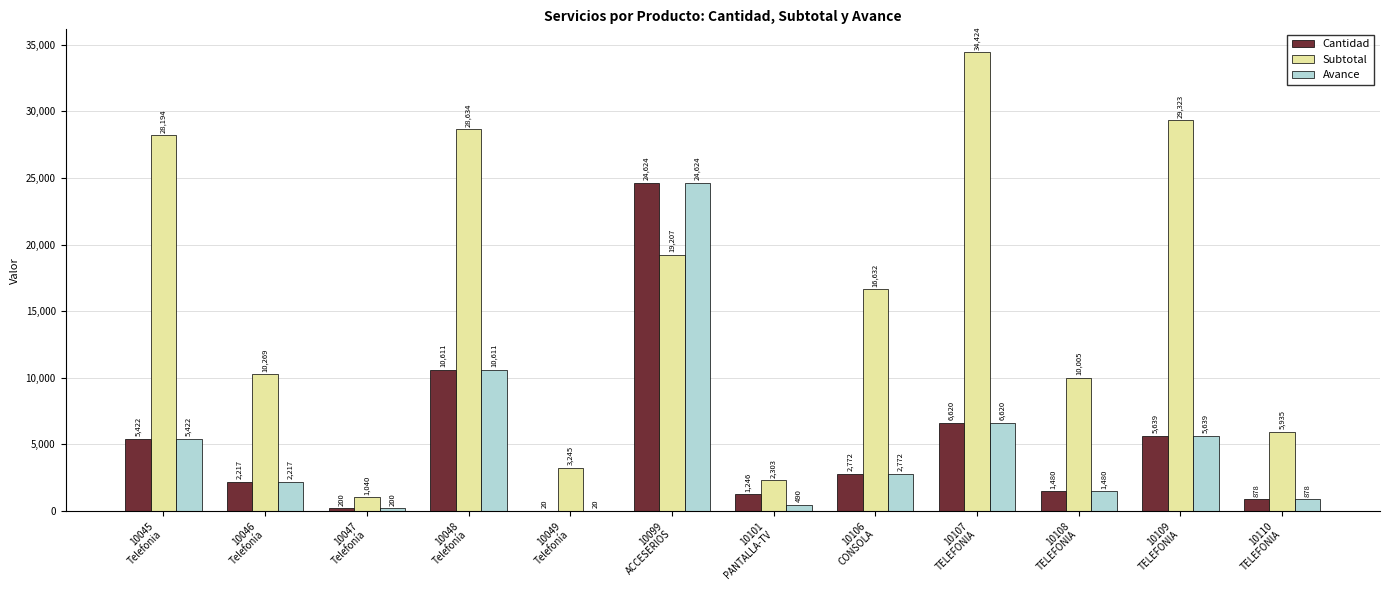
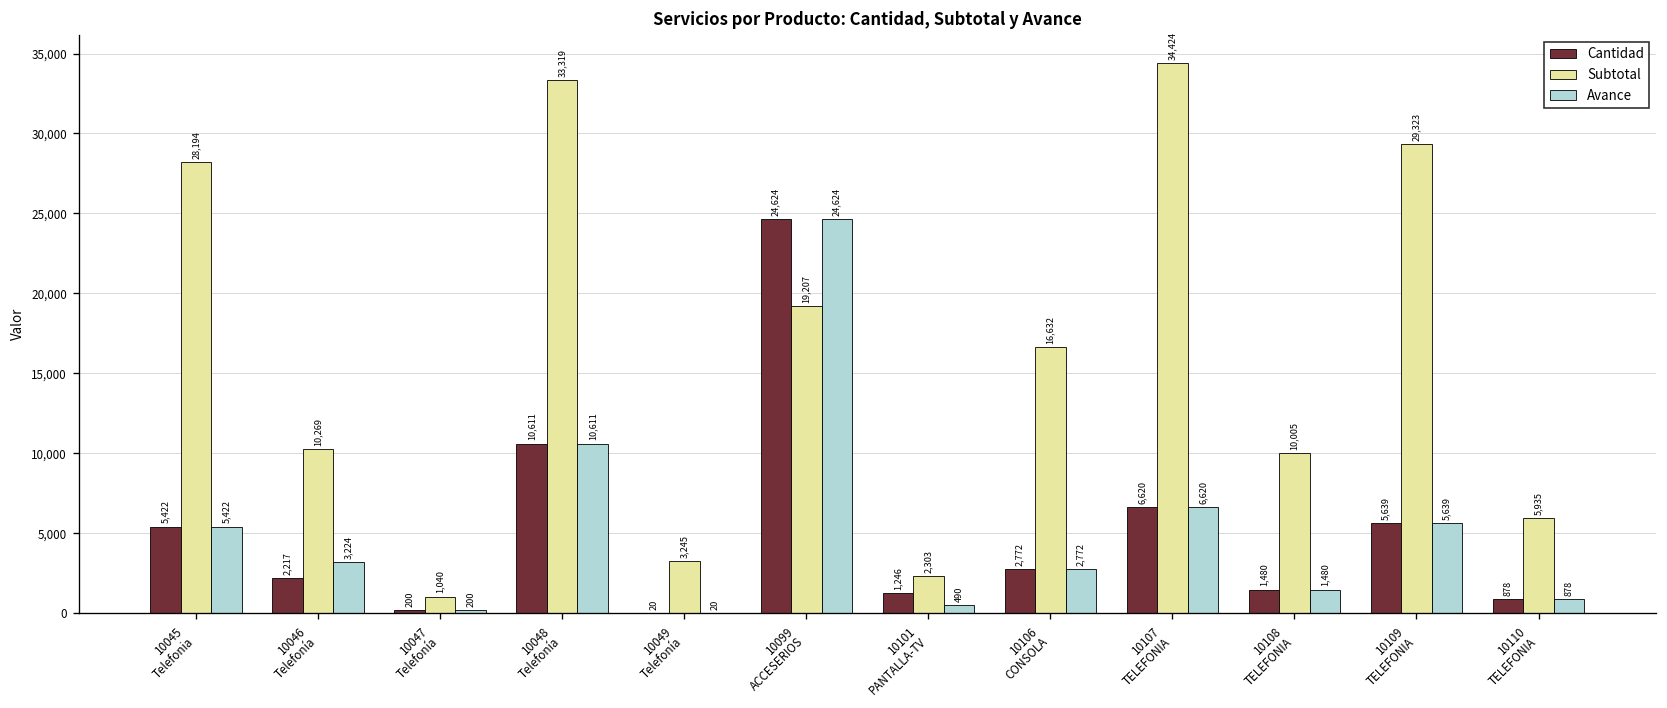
  {
    "Cantidad": {
      "10045 Telefonia": "5,422",
      "10046 Telefonía": "2,217",
      "10047 Telefonía": "200",
      "10048 Telefonía": "10,611",
      "10049 Telefonía": "20",
      "10099 ACCESERIOS": "24,624",
      "10101 PANTALLA-TV": "1,246",
      "10106 CONSOLA": "2,772",
      "10107 TELEFONIA": "6,620",
      "10108 TELEFONIA": "1,480",
      "10109 TELEFONIA": "5,639",
      "10110 TELEFONIA": "878"
    },
    "Subtotal": {
      "10045 Telefonia": "28,194",
      "10046 Telefonía": "10,269",
      "10047 Telefonía": "1,040",
-     "10048 Telefonía": "28,634",
+     "10048 Telefonía": "33,319",
      "10049 Telefonía": "3,245",
      "10099 ACCESERIOS": "19,207",
      "10101 PANTALLA-TV": "2,303",
      "10106 CONSOLA": "16,632",
      "10107 TELEFONIA": "34,424",
      "10108 TELEFONIA": "10,005",
      "10109 TELEFONIA": "29,323",
      "10110 TELEFONIA": "5,935"
    },
    "Avance": {
      "10045 Telefonia": "5,422",
-     "10046 Telefonía": "2,217",
+     "10046 Telefonía": "3,224",
      "10047 Telefonía": "200",
      "10048 Telefonía": "10,611",
      "10049 Telefonía": "20",
      "10099 ACCESERIOS": "24,624",
      "10101 PANTALLA-TV": "490",
      "10106 CONSOLA": "2,772",
      "10107 TELEFONIA": "6,620",
      "10108 TELEFONIA": "1,480",
      "10109 TELEFONIA": "5,639",
      "10110 TELEFONIA": "878"
    }
  }
